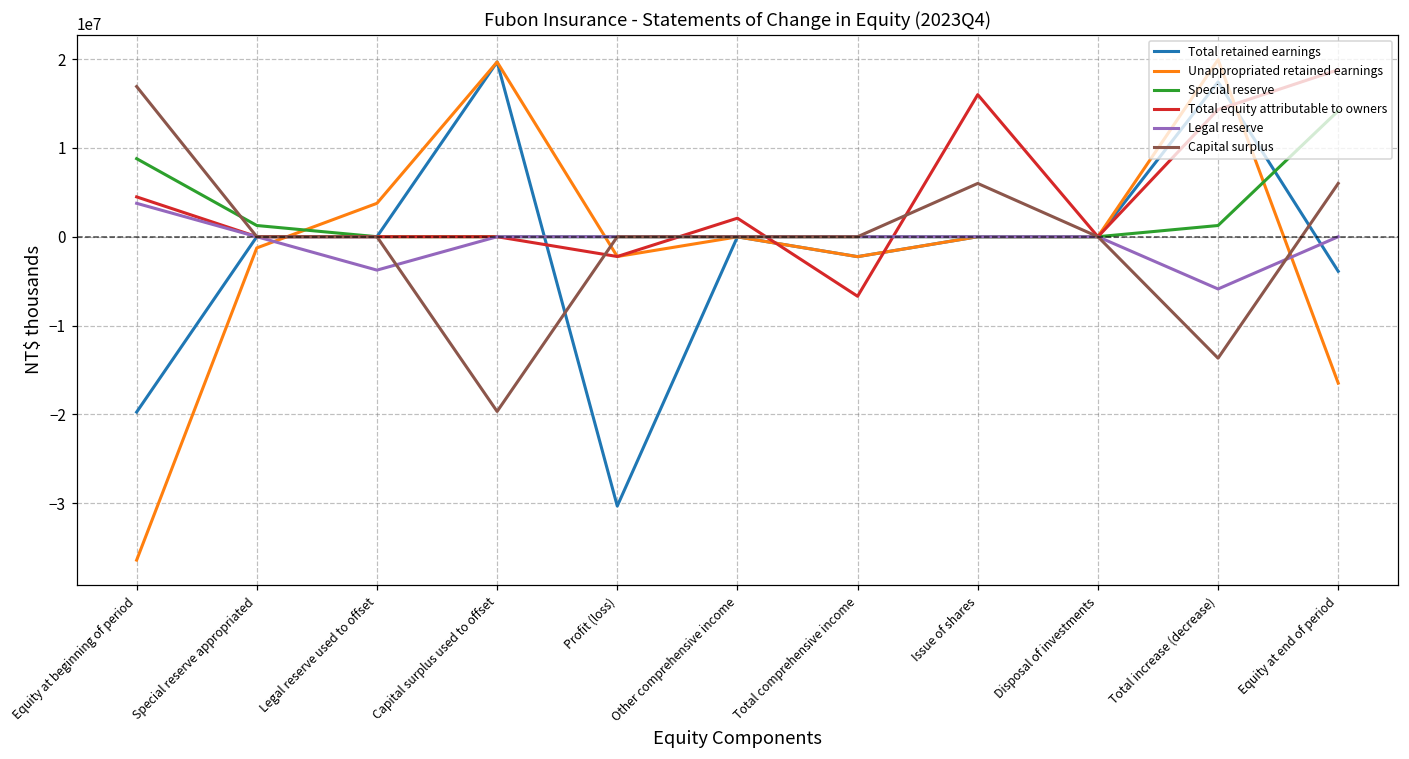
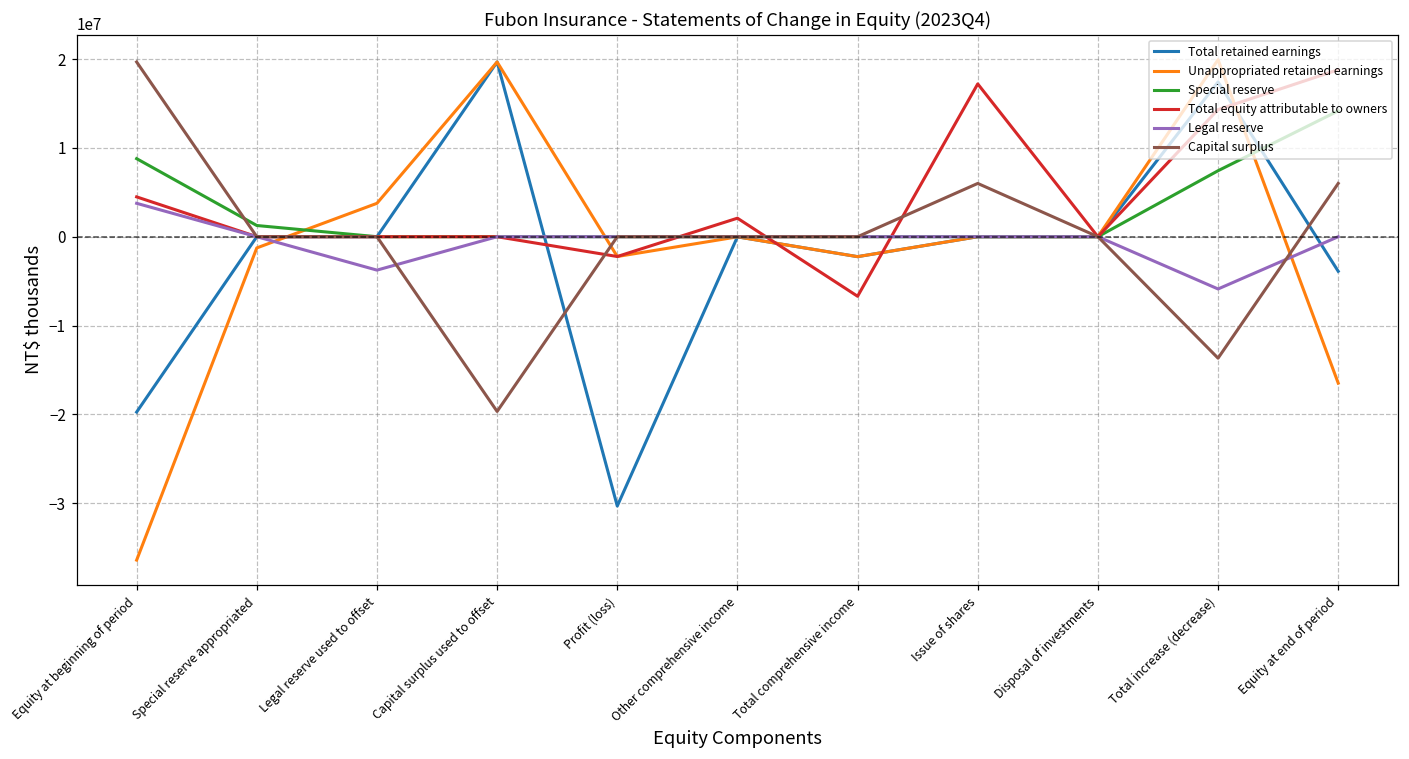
  {
    "Total retained earnings": {
      "Equity at beginning of period": -20000000,
      "Profit (loss)": -30000000,
      "Equity at end of period": -4000000
    },
    "Unappropriated retained earnings": {
      "Equity at beginning of period": -36000000,
      "Special reserve appropriated": -1000000,
      "Legal reserve used to offset": 4000000,
      "Equity at end of period": -16000000
    },
    "Special reserve": {
      "Equity at beginning of period": 9000000,
      "Special reserve appropriated": 1000000,
-     "Total increase (decrease)": 1000000
+     "Total increase (decrease)": 7000000
    },
    "Total equity attributable to owners": {
      "Equity at beginning of period": 4000000,
      "Other comprehensive income": 2000000,
      "Total comprehensive income": -7000000,
-     "Issue of shares": 16000000
+     "Issue of shares": 17000000
    },
    "Legal reserve": {
      "Equity at beginning of period": 4000000,
      "Legal reserve used to offset": -4000000,
      "Total increase (decrease)": -6000000,
      "Equity at end of period": 0
    },
    "Capital surplus": {
-     "Equity at beginning of period": 17000000,
+     "Equity at beginning of period": 20000000,
      "Capital surplus used to offset": -20000000,
      "Issue of shares": 6000000,
      "Total increase (decrease)": -14000000,
      "Equity at end of period": 6000000
    }
  }
